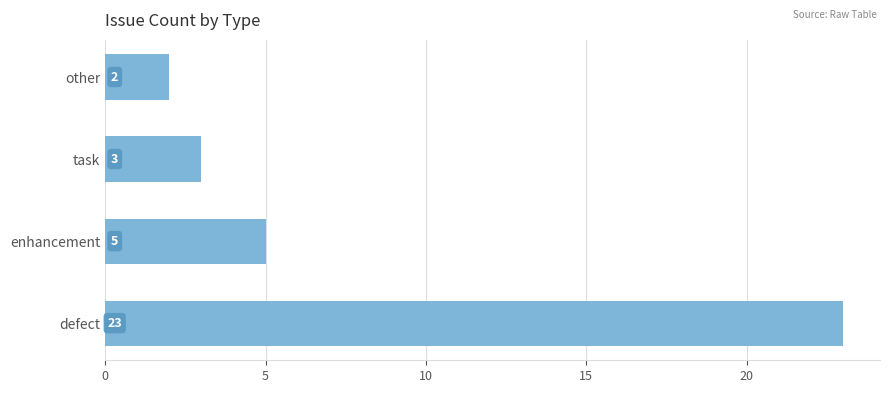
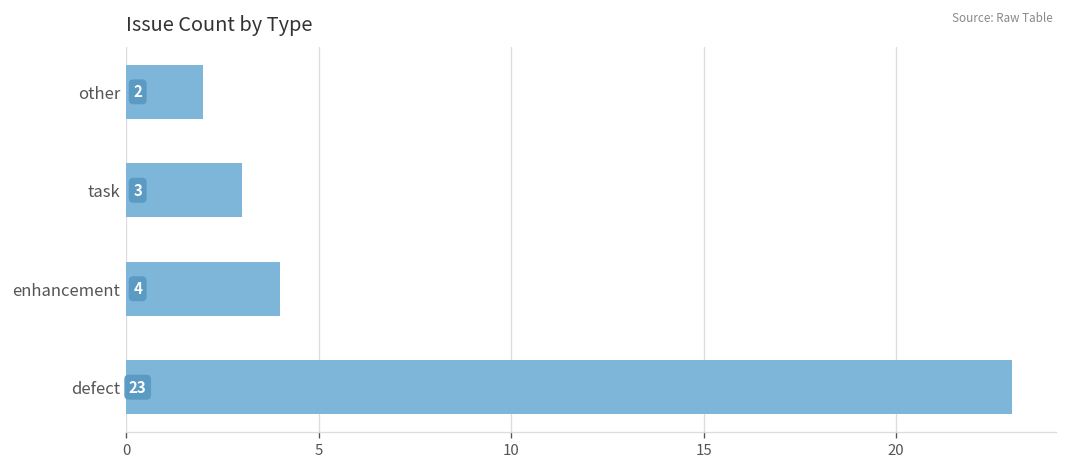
  {
-   "enhancement": 5
+   "enhancement": 4
  }
